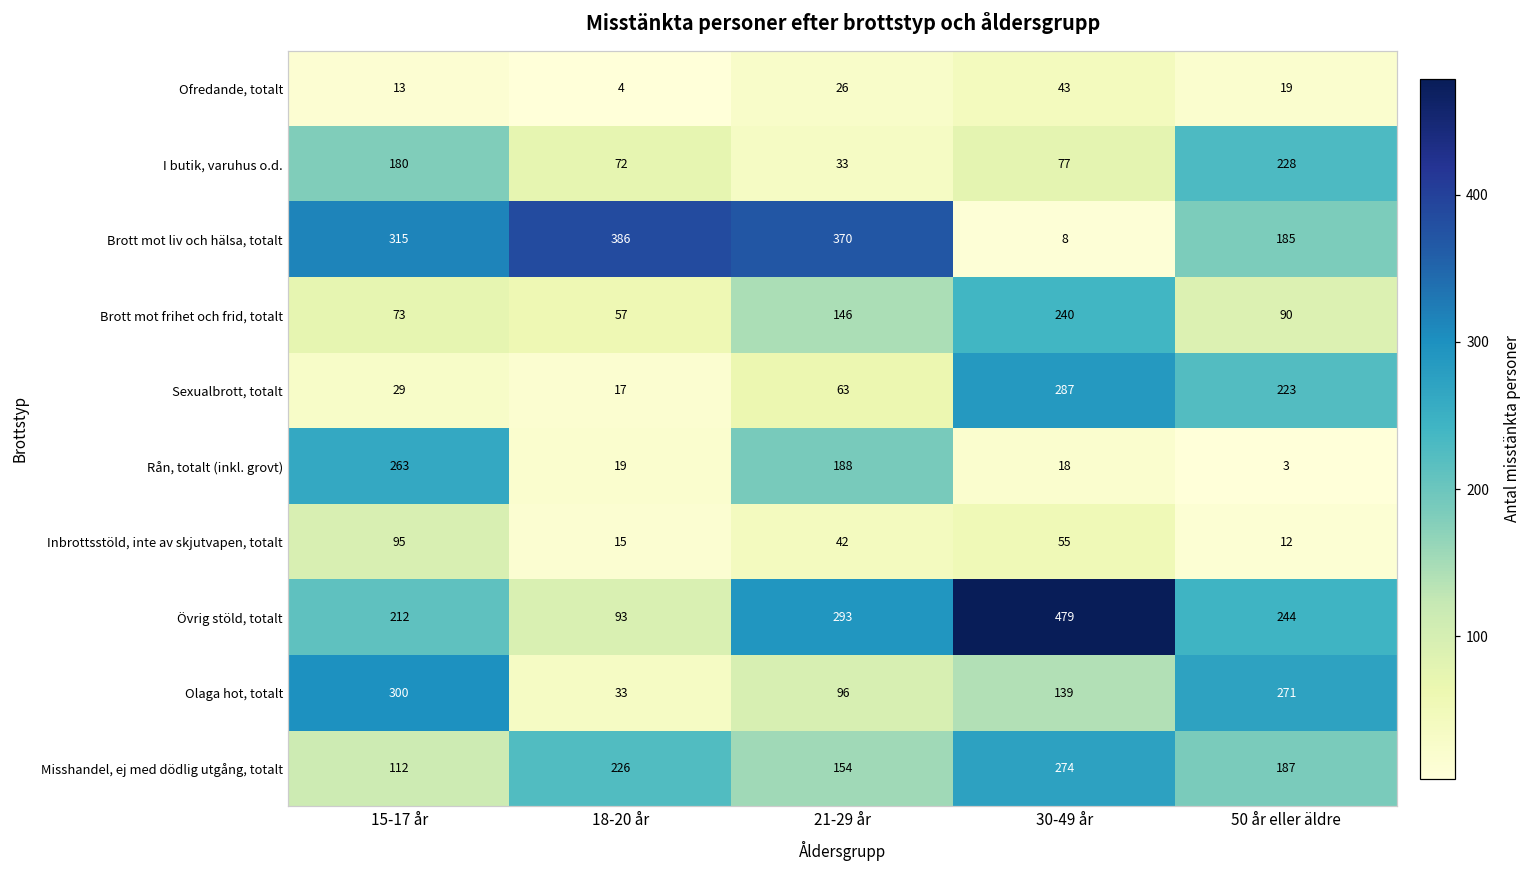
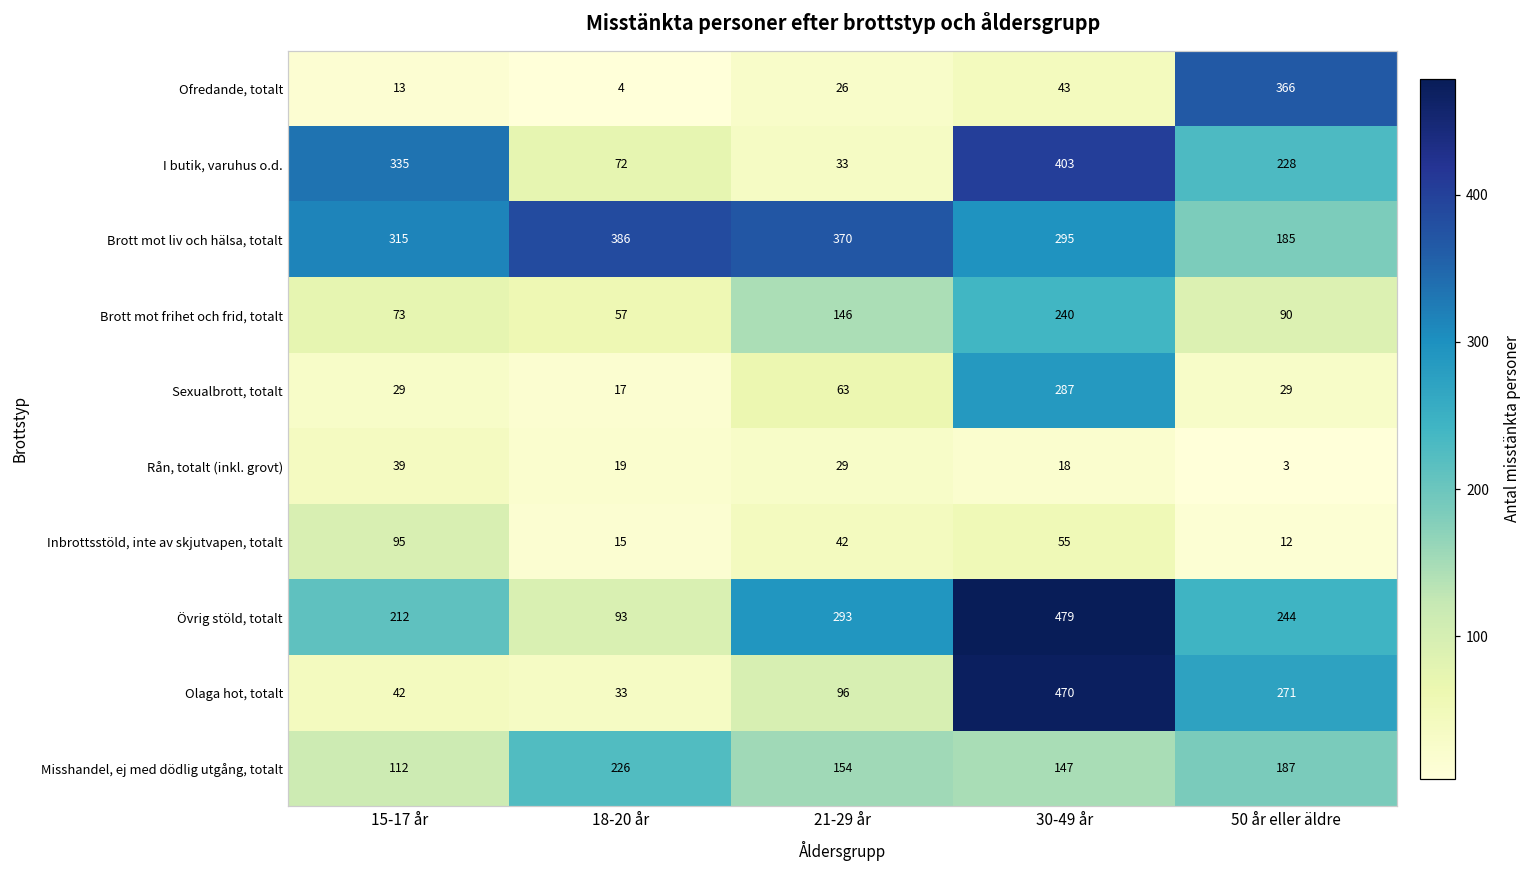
  {
    "Ofredande, totalt": {
      "15-17 år": 13,
      "18-20 år": 4,
      "21-29 år": 26,
      "30-49 år": 43,
-     "50 år eller äldre": 19
+     "50 år eller äldre": 366
    },
    "I butik, varuhus o.d.": {
-     "15-17 år": 180,
+     "15-17 år": 335,
      "18-20 år": 72,
      "21-29 år": 33,
-     "30-49 år": 77,
+     "30-49 år": 403,
      "50 år eller äldre": 228
    },
    "Brott mot liv och hälsa, totalt": {
      "15-17 år": 315,
      "18-20 år": 386,
      "21-29 år": 370,
-     "30-49 år": 8,
+     "30-49 år": 295,
      "50 år eller äldre": 185
    },
    "Brott mot frihet och frid, totalt": {
      "15-17 år": 73,
      "18-20 år": 57,
      "21-29 år": 146,
      "30-49 år": 240,
      "50 år eller äldre": 90
    },
    "Sexualbrott, totalt": {
      "15-17 år": 29,
      "18-20 år": 17,
      "21-29 år": 63,
      "30-49 år": 287,
-     "50 år eller äldre": 223
+     "50 år eller äldre": 29
    },
    "Rån, totalt (inkl. grovt)": {
-     "15-17 år": 263,
+     "15-17 år": 39,
      "18-20 år": 19,
-     "21-29 år": 188,
+     "21-29 år": 29,
      "30-49 år": 18,
      "50 år eller äldre": 3
    },
    "Inbrottsstöld, inte av skjutvapen, totalt": {
      "15-17 år": 95,
      "18-20 år": 15,
      "21-29 år": 42,
      "30-49 år": 55,
      "50 år eller äldre": 12
    },
    "Övrig stöld, totalt": {
      "15-17 år": 212,
      "18-20 år": 93,
      "21-29 år": 293,
      "30-49 år": 479,
      "50 år eller äldre": 244
    },
    "Olaga hot, totalt": {
-     "15-17 år": 300,
+     "15-17 år": 42,
      "18-20 år": 33,
      "21-29 år": 96,
-     "30-49 år": 139,
+     "30-49 år": 470,
      "50 år eller äldre": 271
    },
    "Misshandel, ej med dödlig utgång, totalt": {
      "15-17 år": 112,
      "18-20 år": 226,
      "21-29 år": 154,
-     "30-49 år": 274,
+     "30-49 år": 147,
      "50 år eller äldre": 187
    }
  }
